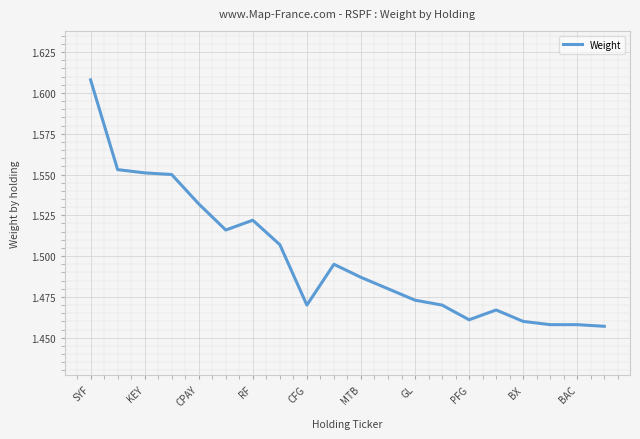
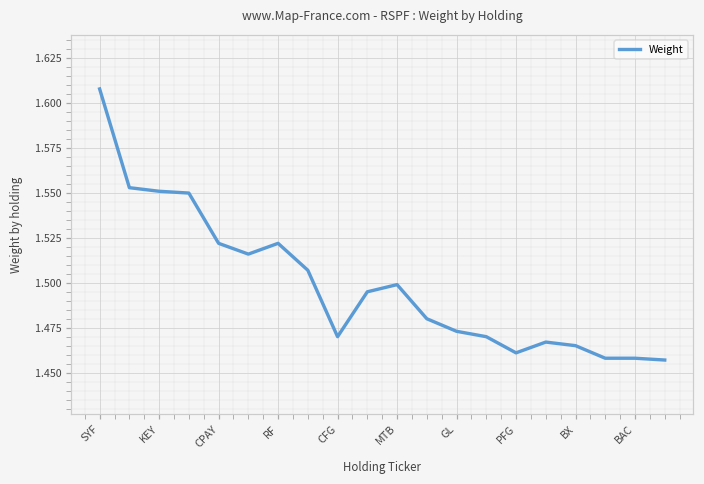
  {
    "SYF": 1.608,
    "KEY": 1.551,
-   "CPAY": 1.532,
+   "CPAY": 1.522,
    "RF": 1.522,
    "CFG": 1.470,
-   "MTB": 1.487,
+   "MTB": 1.499,
    "GL": 1.473,
    "PFG": 1.461,
-   "BX": 1.460,
+   "BX": 1.465,
    "BAC": 1.458
  }
